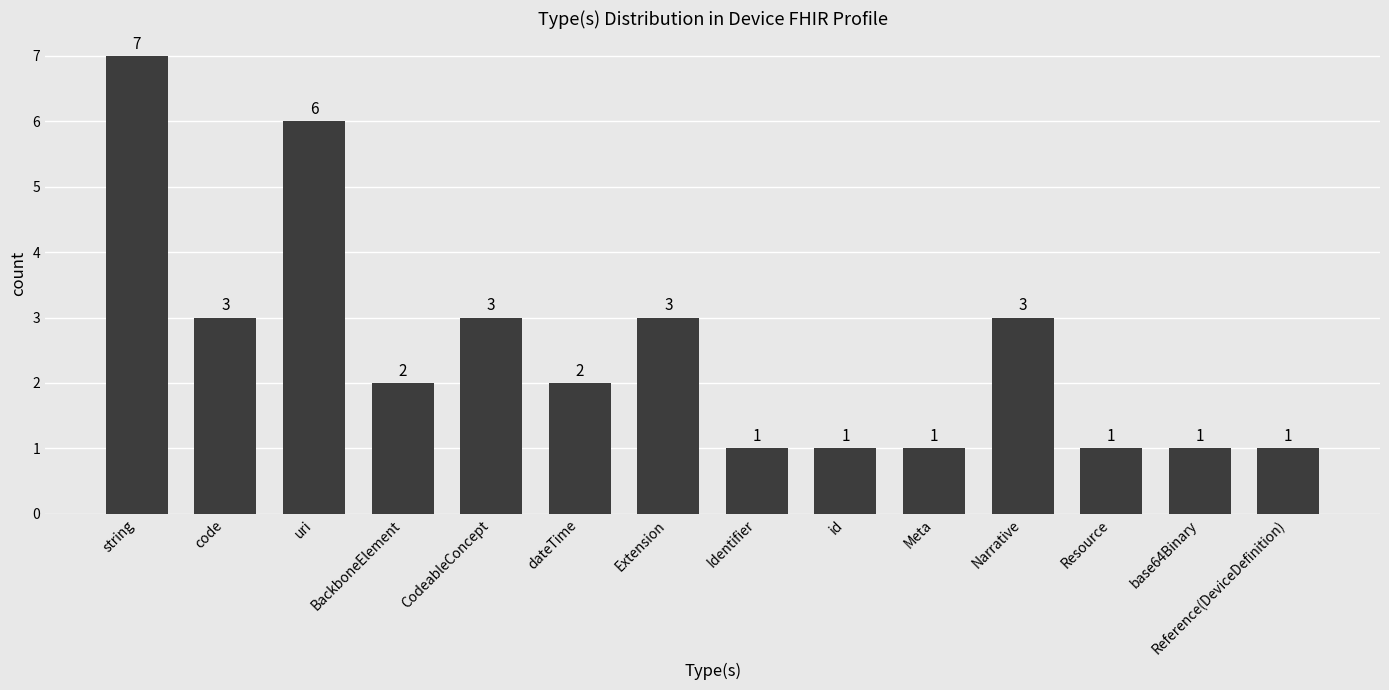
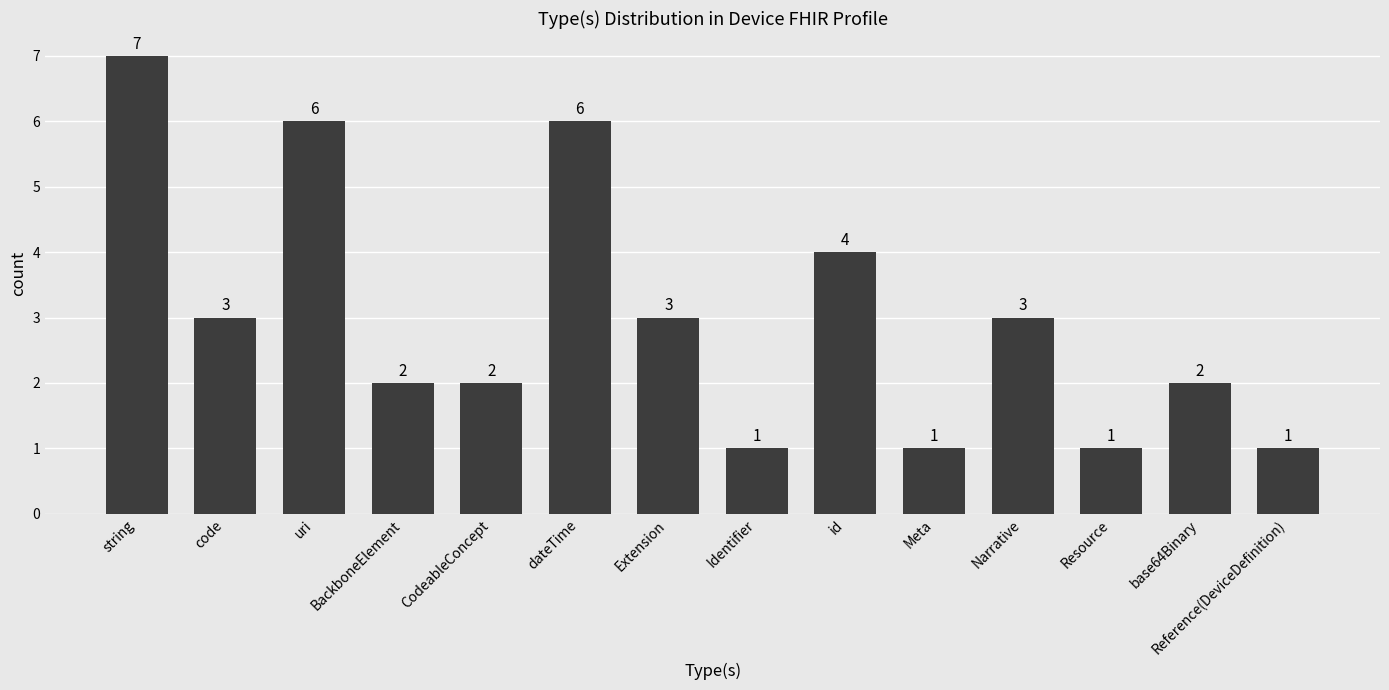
  {
    "string": 7,
    "code": 3,
    "uri": 6,
    "BackboneElement": 2,
-   "CodeableConcept": 3,
-   "dateTime": 2,
+   "CodeableConcept": 2,
+   "dateTime": 6,
    "Extension": 3,
    "Identifier": 1,
-   "id": 1,
+   "id": 4,
    "Meta": 1,
    "Narrative": 3,
    "Resource": 1,
-   "base64Binary": 1,
+   "base64Binary": 2,
    "Reference(DeviceDefinition)": 1
  }
